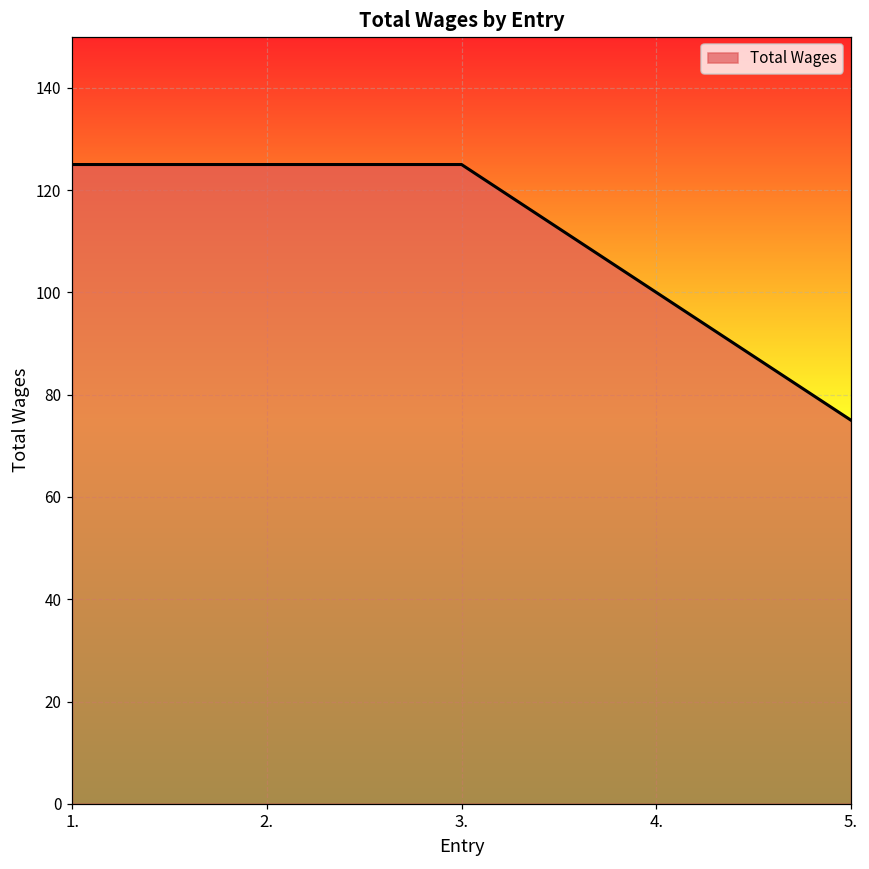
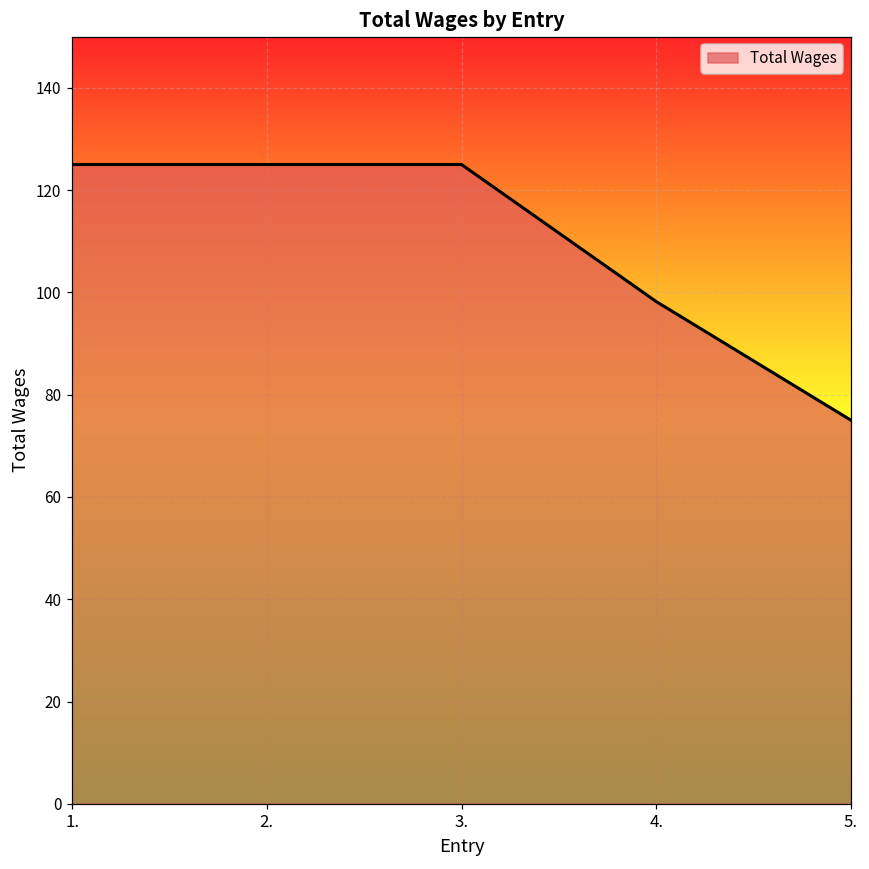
  {
    "1.": 125,
    "2.": 125,
    "3.": 125,
-   "4.": 100,
+   "4.": 98,
    "5.": 75
  }
